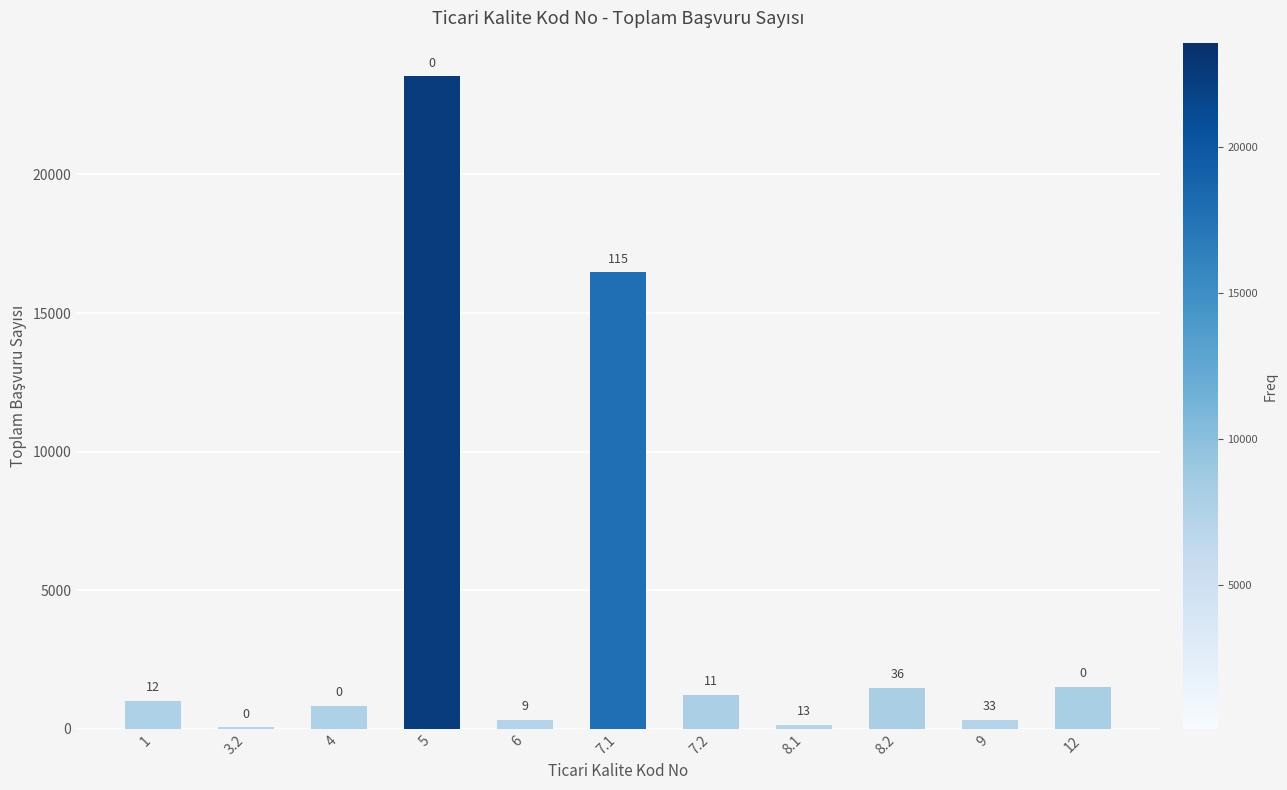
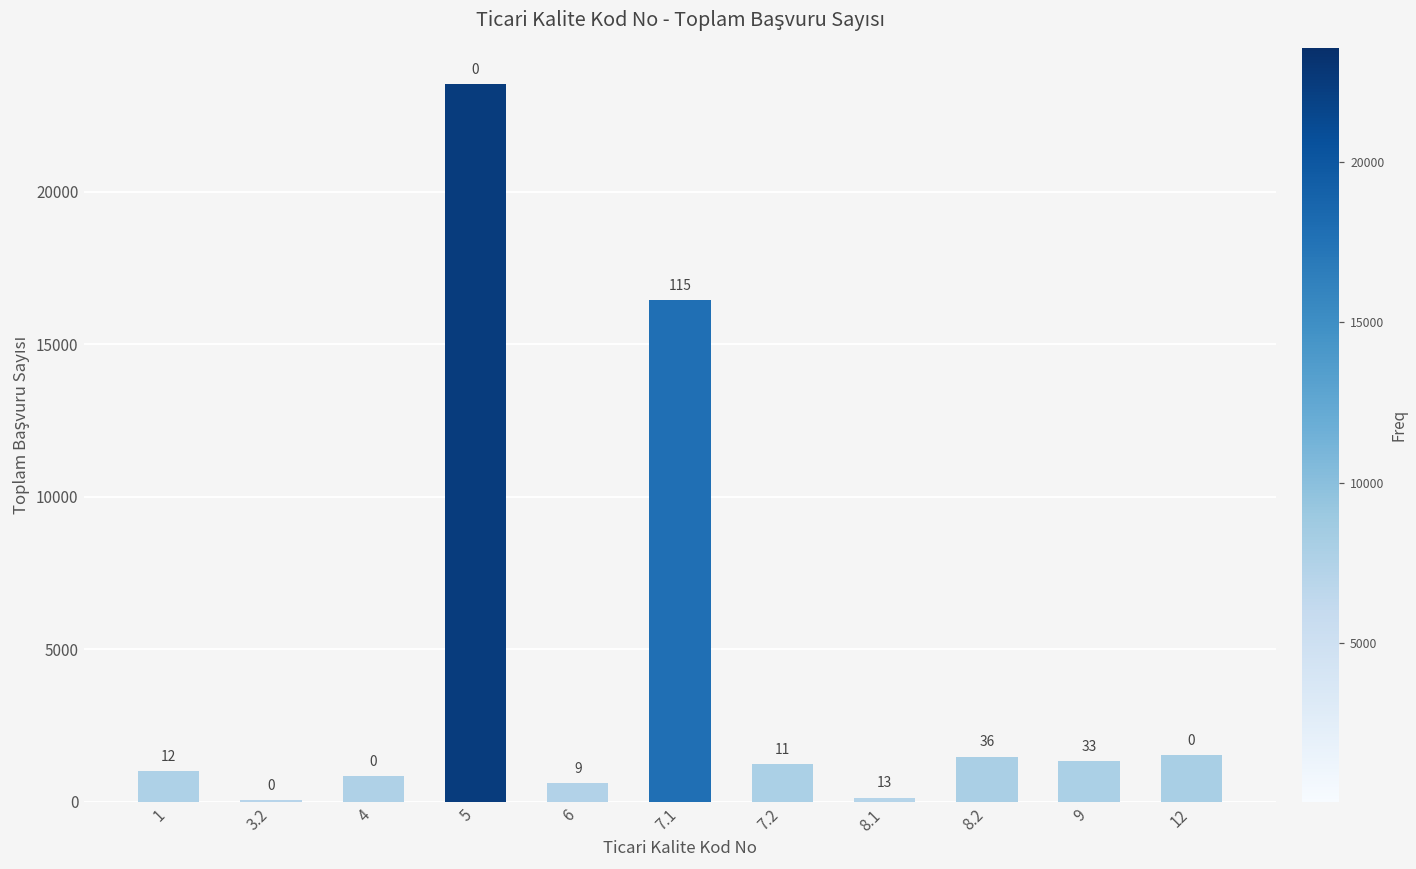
  {
-   "6": 300,
-   "9": 300
+   "6": 600,
+   "9": 1300
  }
